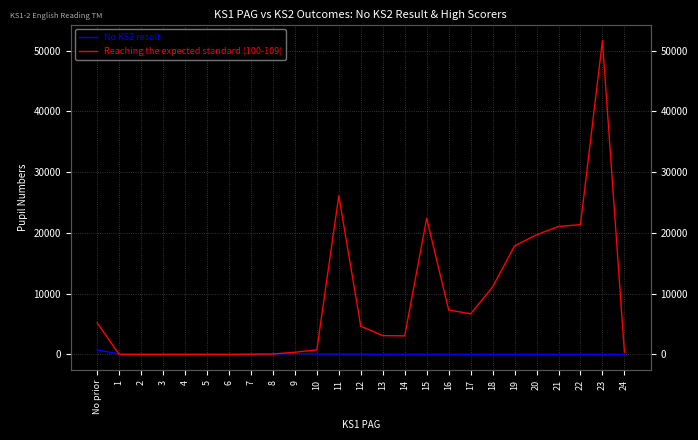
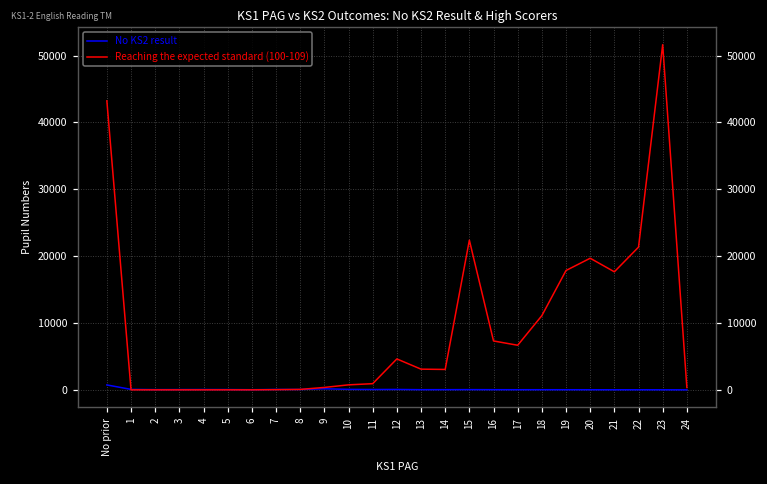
  {
    "No KS2 result": {
      "No prior": 1000,
      "10": 0,
      "11": 0,
      "12": 0,
      "13": 0,
      "14": 0,
      "15": 0,
      "16": 0,
      "17": 0,
      "18": 0,
      "19": 0,
      "20": 0,
      "21": 0,
      "22": 0,
      "23": 0
    },
    "Reaching the expected standard (100-109)": {
-     "No prior": 5000,
+     "No prior": 43000,
      "10": 1000,
-     "11": 26000,
+     "11": 1000,
      "12": 5000,
      "13": 3000,
      "14": 3000,
      "15": 22000,
      "16": 7000,
      "17": 7000,
      "18": 11000,
      "19": 18000,
      "20": 20000,
-     "21": 21000,
+     "21": 18000,
      "22": 21000,
      "23": 52000
    }
  }
